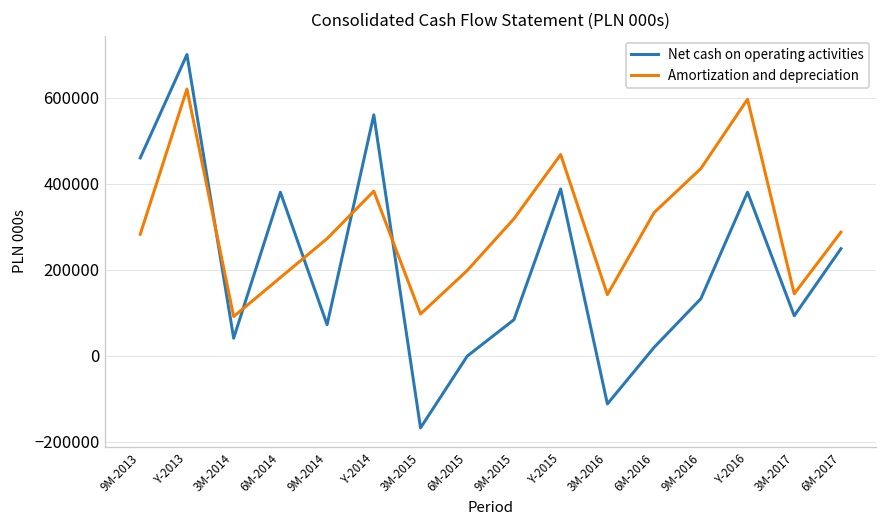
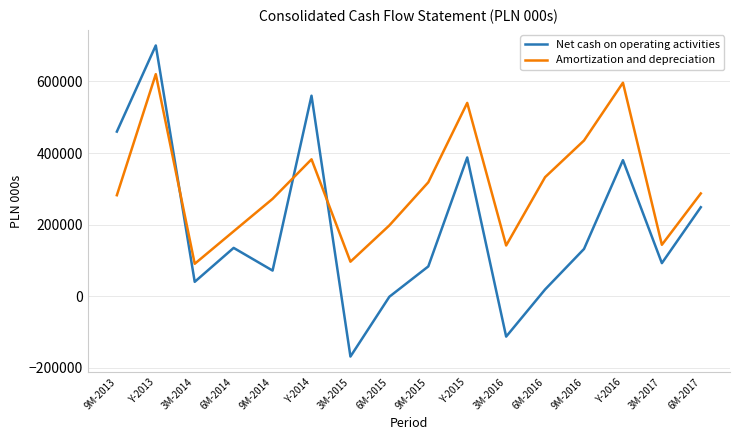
  {
    "Net cash on operating activities": {
      "9M-2013": 460000,
      "Y-2013": 700000,
      "3M-2014": 40000,
-     "6M-2014": 380000,
+     "6M-2014": 140000,
      "9M-2014": 70000,
      "Y-2014": 560000,
      "3M-2015": -170000,
      "6M-2015": 0,
      "9M-2015": 80000,
      "Y-2015": 390000,
      "3M-2016": -110000,
      "6M-2016": 20000,
      "9M-2016": 130000,
      "Y-2016": 380000,
      "3M-2017": 90000,
      "6M-2017": 250000
    },
    "Amortization and depreciation": {
      "9M-2013": 280000,
      "Y-2013": 620000,
      "3M-2014": 90000,
      "6M-2014": 180000,
      "9M-2014": 270000,
      "Y-2014": 380000,
      "3M-2015": 100000,
      "6M-2015": 200000,
      "9M-2015": 320000,
-     "Y-2015": 470000,
+     "Y-2015": 540000,
      "3M-2016": 140000,
      "6M-2016": 330000,
      "9M-2016": 430000,
      "Y-2016": 600000,
      "3M-2017": 140000,
      "6M-2017": 290000
    }
  }
